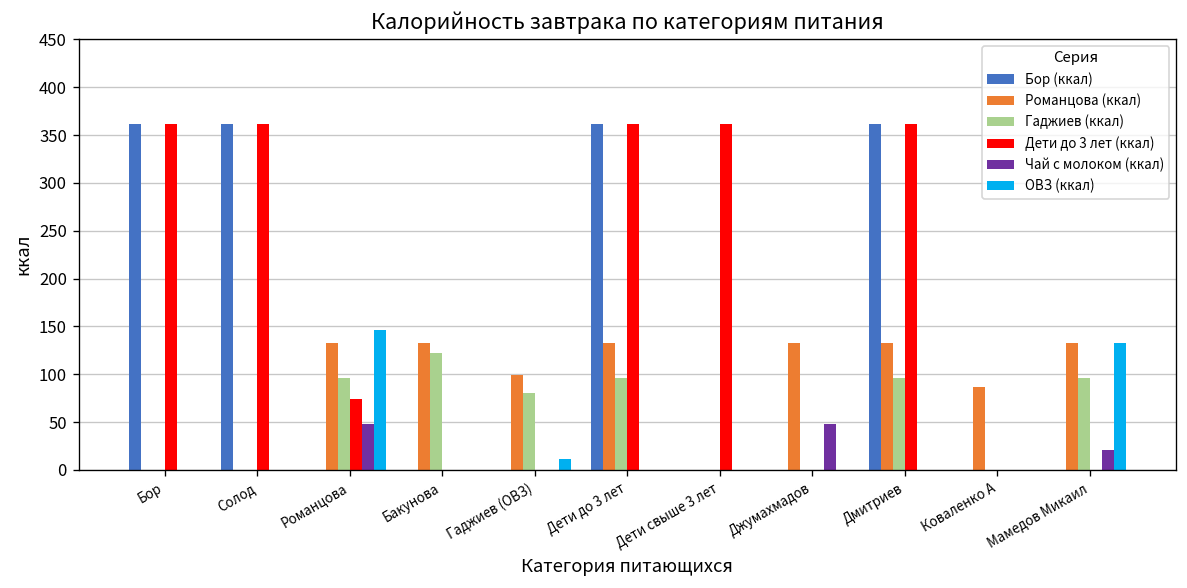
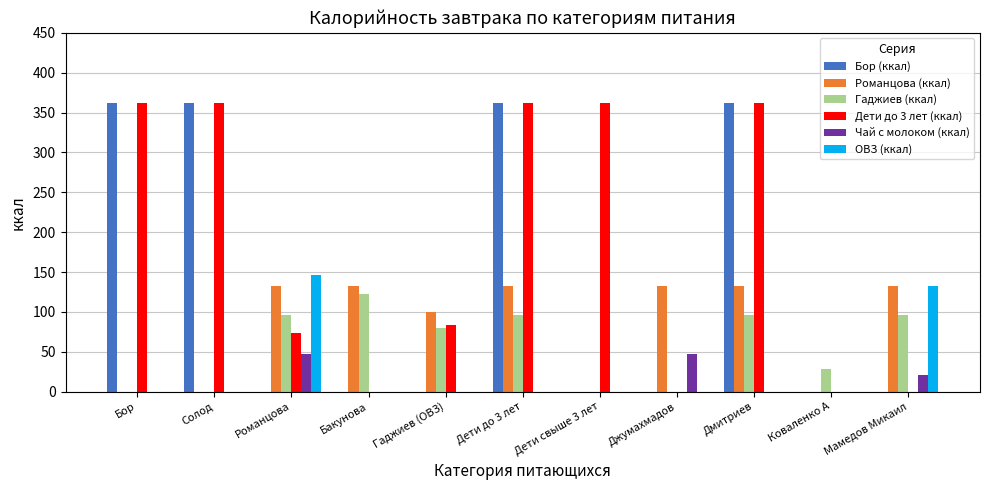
  {
    "Бор (ккал)": {
      "Бор": 360,
      "Солод": 360,
      "Романцова": 0,
      "Бакунова": 0,
      "Гаджиев (ОВЗ)": 0,
      "Дети до 3 лет": 360,
      "Дети свыше 3 лет": 0,
      "Джумахмадов": 0,
      "Дмитриев": 360,
      "Коваленко А": 0,
      "Мамедов Микаил": 0
    },
    "Романцова (ккал)": {
      "Бор": 0,
      "Солод": 0,
      "Романцова": 130,
      "Бакунова": 130,
      "Гаджиев (ОВЗ)": 100,
      "Дети до 3 лет": 130,
      "Дети свыше 3 лет": 0,
      "Джумахмадов": 130,
      "Дмитриев": 130,
-     "Коваленко А": 90,
+     "Коваленко А": 0,
      "Мамедов Микаил": 130
    },
    "Гаджиев (ккал)": {
      "Бор": 0,
      "Солод": 0,
      "Романцова": 100,
      "Бакунова": 120,
      "Гаджиев (ОВЗ)": 80,
      "Дети до 3 лет": 100,
      "Дети свыше 3 лет": 0,
      "Джумахмадов": 0,
      "Дмитриев": 100,
-     "Коваленко А": 0,
+     "Коваленко А": 30,
      "Мамедов Микаил": 100
    },
    "Дети до 3 лет (ккал)": {
      "Бор": 360,
      "Солод": 360,
      "Романцова": 70,
      "Бакунова": 0,
-     "Гаджиев (ОВЗ)": 0,
+     "Гаджиев (ОВЗ)": 80,
      "Дети до 3 лет": 360,
      "Дети свыше 3 лет": 360,
      "Джумахмадов": 0,
      "Дмитриев": 360,
      "Коваленко А": 0,
      "Мамедов Микаил": 0
    },
    "Чай с молоком (ккал)": {
      "Бор": 0,
      "Солод": 0,
      "Романцова": 50,
      "Бакунова": 0,
      "Гаджиев (ОВЗ)": 0,
      "Дети до 3 лет": 0,
      "Дети свыше 3 лет": 0,
      "Джумахмадов": 50,
      "Дмитриев": 0,
      "Коваленко А": 0,
      "Мамедов Микаил": 20
    },
    "ОВЗ (ккал)": {
      "Бор": 0,
      "Солод": 0,
      "Романцова": 150,
      "Бакунова": 0,
-     "Гаджиев (ОВЗ)": 10,
+     "Гаджиев (ОВЗ)": 0,
      "Дети до 3 лет": 0,
      "Дети свыше 3 лет": 0,
      "Джумахмадов": 0,
      "Дмитриев": 0,
      "Коваленко А": 0,
      "Мамедов Микаил": 130
    }
  }
